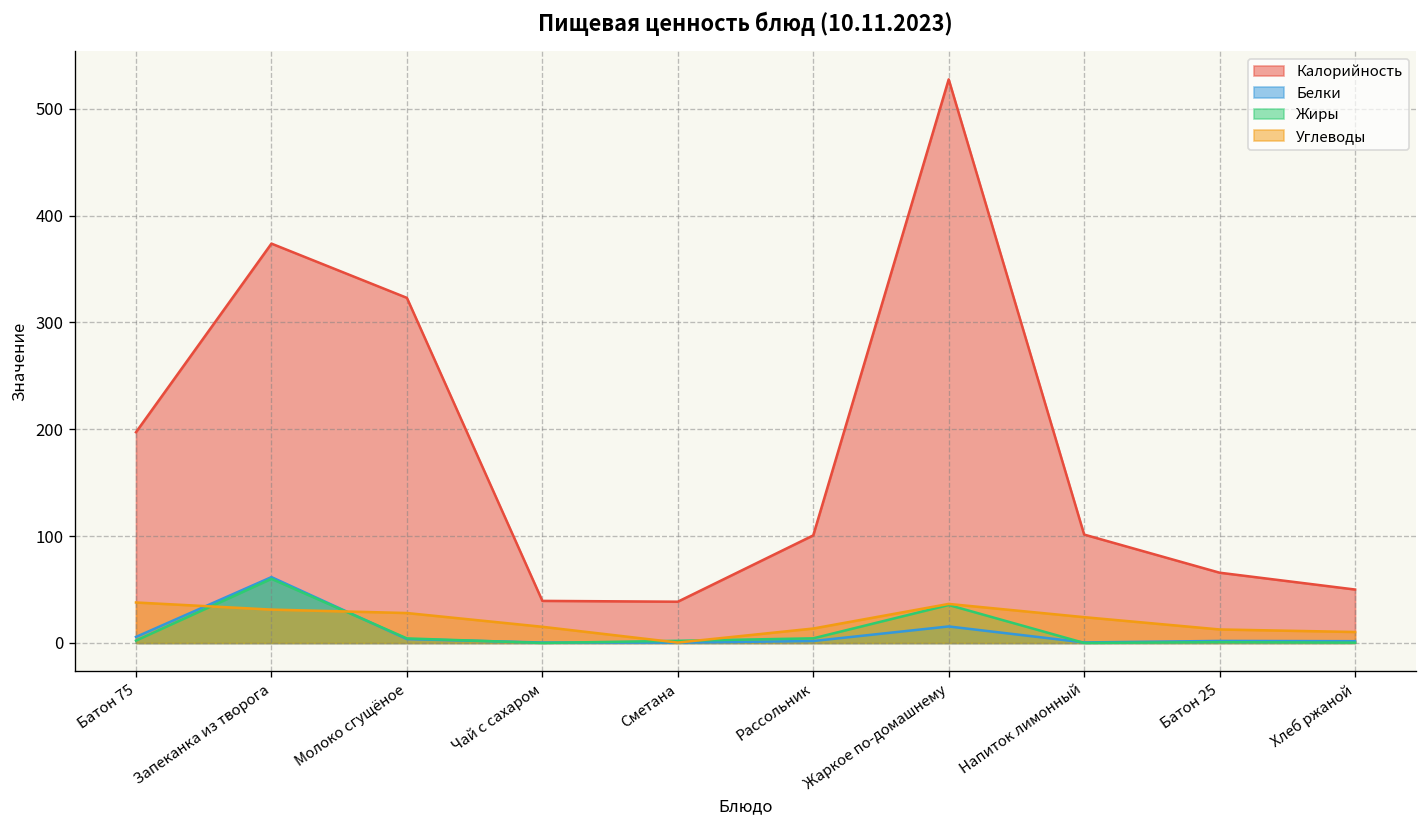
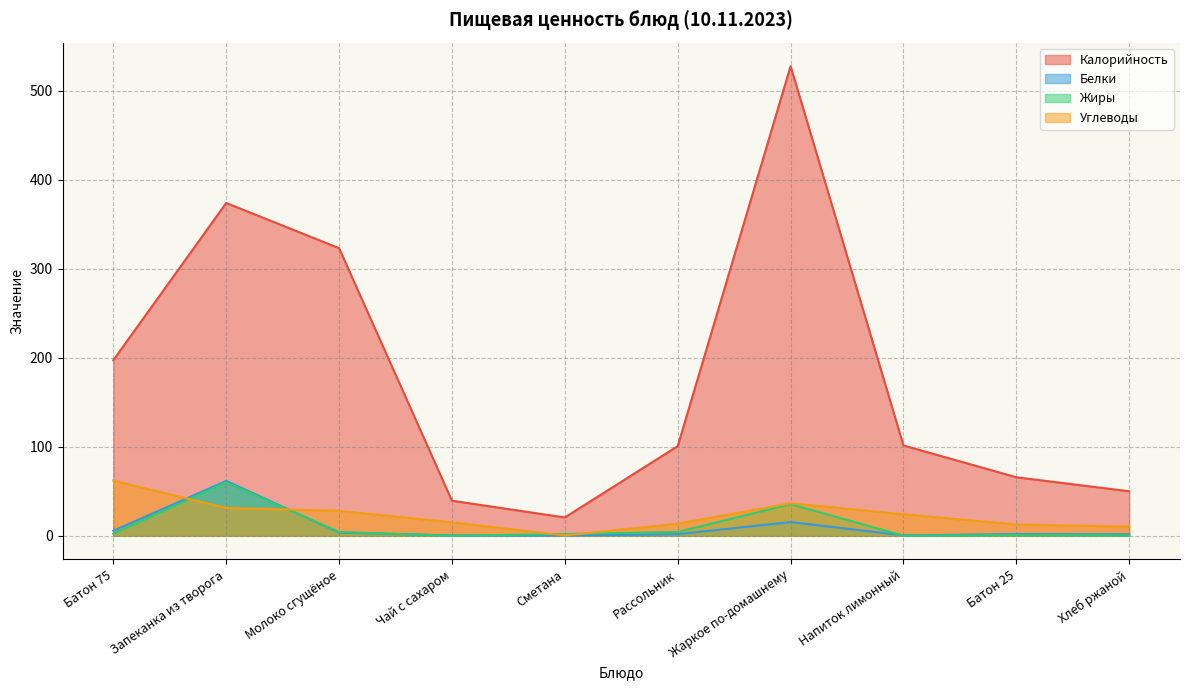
  {
    "Калорийность": {
      "Батон 75": 200,
      "Запеканка из творога": 370,
      "Молоко сгущёное": 320,
      "Чай с сахаром": 40,
-     "Сметана": 40,
+     "Сметана": 20,
      "Рассольник": 100,
      "Жаркое по-домашнему": 530,
      "Напиток лимонный": 100,
      "Батон 25": 70,
      "Хлеб ржаной": 50
    },
    "Белки": {
      "Батон 75": 10,
      "Жаркое по-домашнему": 20
    },
    "Жиры": {
      "Батон 75": 0
    },
    "Углеводы": {
-     "Батон 75": 40,
+     "Батон 75": 60,
      "Запеканка из творога": 30,
      "Молоко сгущёное": 30,
      "Чай с сахаром": 20,
      "Рассольник": 10,
      "Напиток лимонный": 20,
      "Батон 25": 10,
      "Хлеб ржаной": 10
    }
  }
